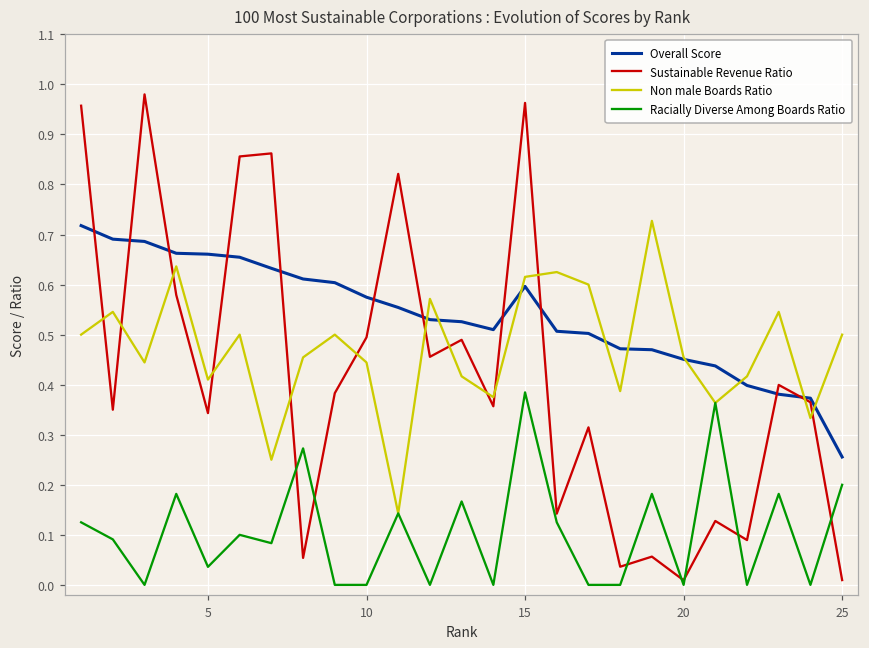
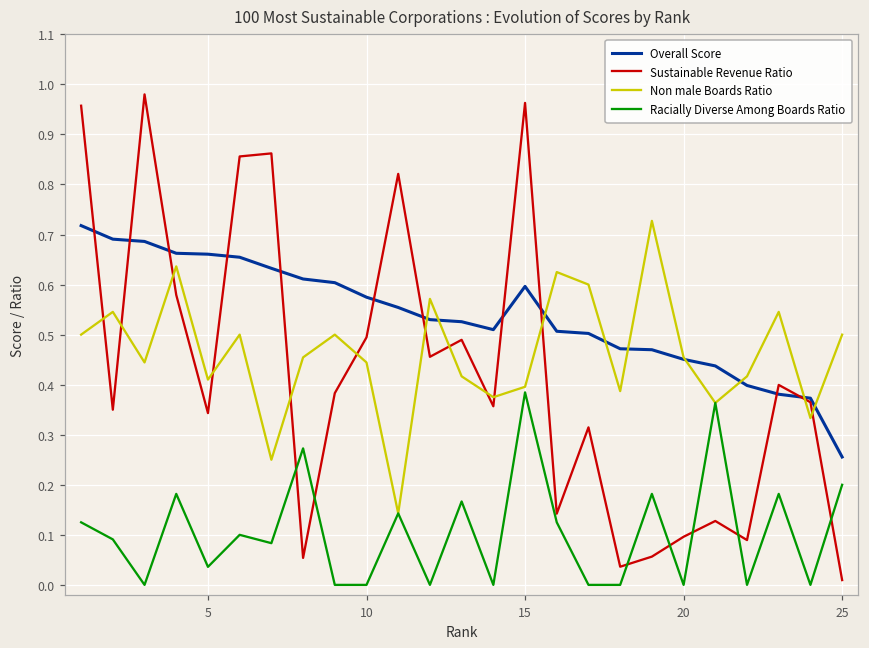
  {
    "Overall Score": {
      "5": 0.66,
      "10": 0.57,
      "15": 0.60,
      "25": 0.26
    },
    "Sustainable Revenue Ratio": {
      "5": 0.34,
      "10": 0.49,
      "15": 0.96,
-     "20": 0.01,
+     "20": 0.10,
      "25": 0.01
    },
    "Non male Boards Ratio": {
      "5": 0.41,
      "10": 0.44,
-     "15": 0.62,
+     "15": 0.40,
      "25": 0.50
    },
    "Racially Diverse Among Boards Ratio": {
      "5": 0.04,
      "10": 0.00,
      "15": 0.38,
      "20": 0.00,
      "25": 0.20
    }
  }
